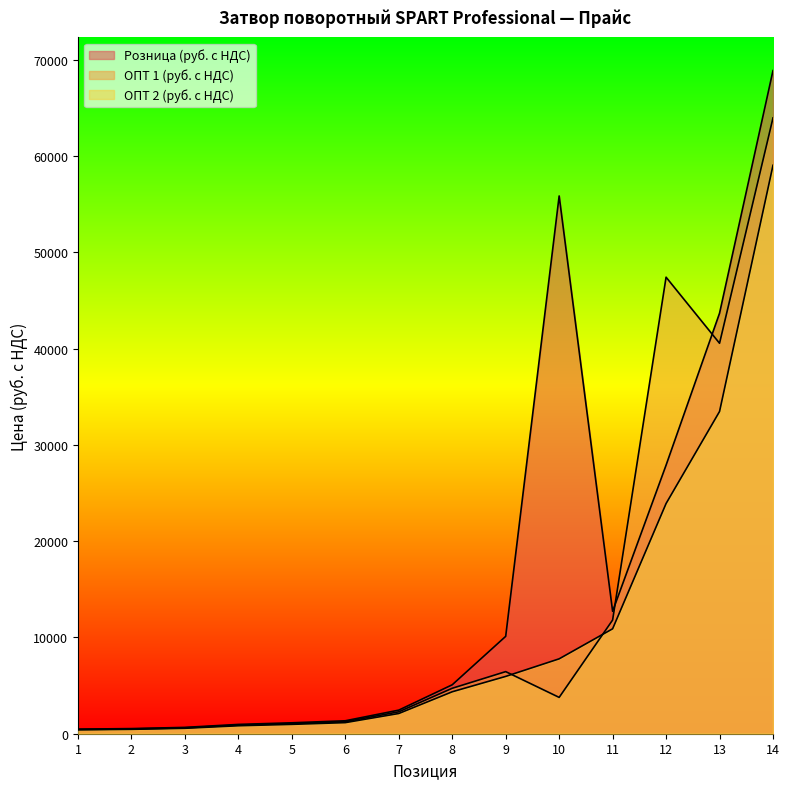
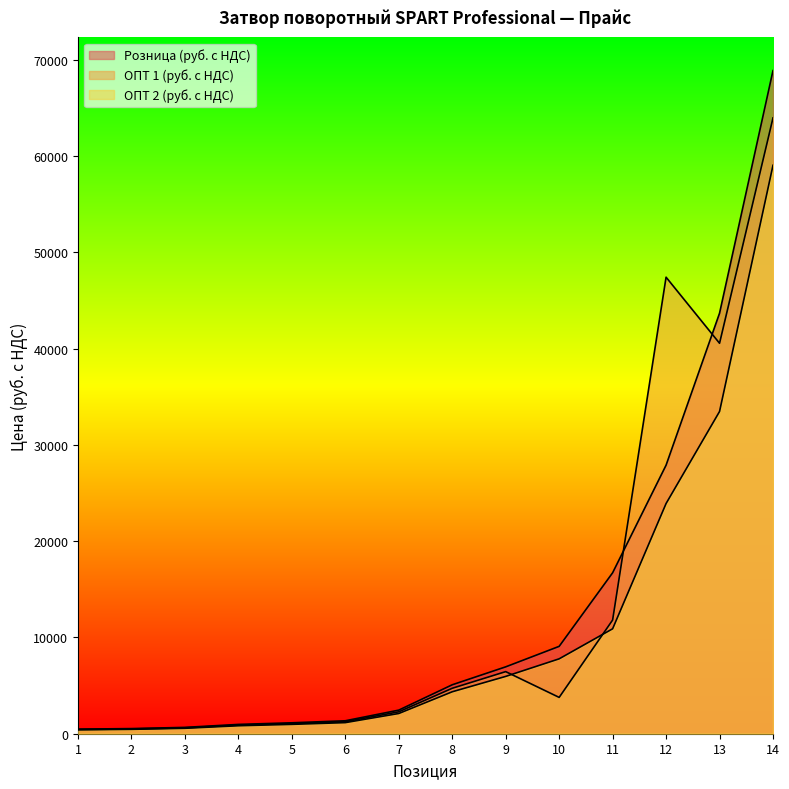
  {
    "Розница (руб. с НДС)": {
      "8": 5000,
-     "9": 10000,
-     "10": 56000,
-     "11": 13000,
+     "9": 7000,
+     "10": 9000,
+     "11": 17000,
      "12": 28000,
      "13": 44000,
      "14": 69000
    }
  }
